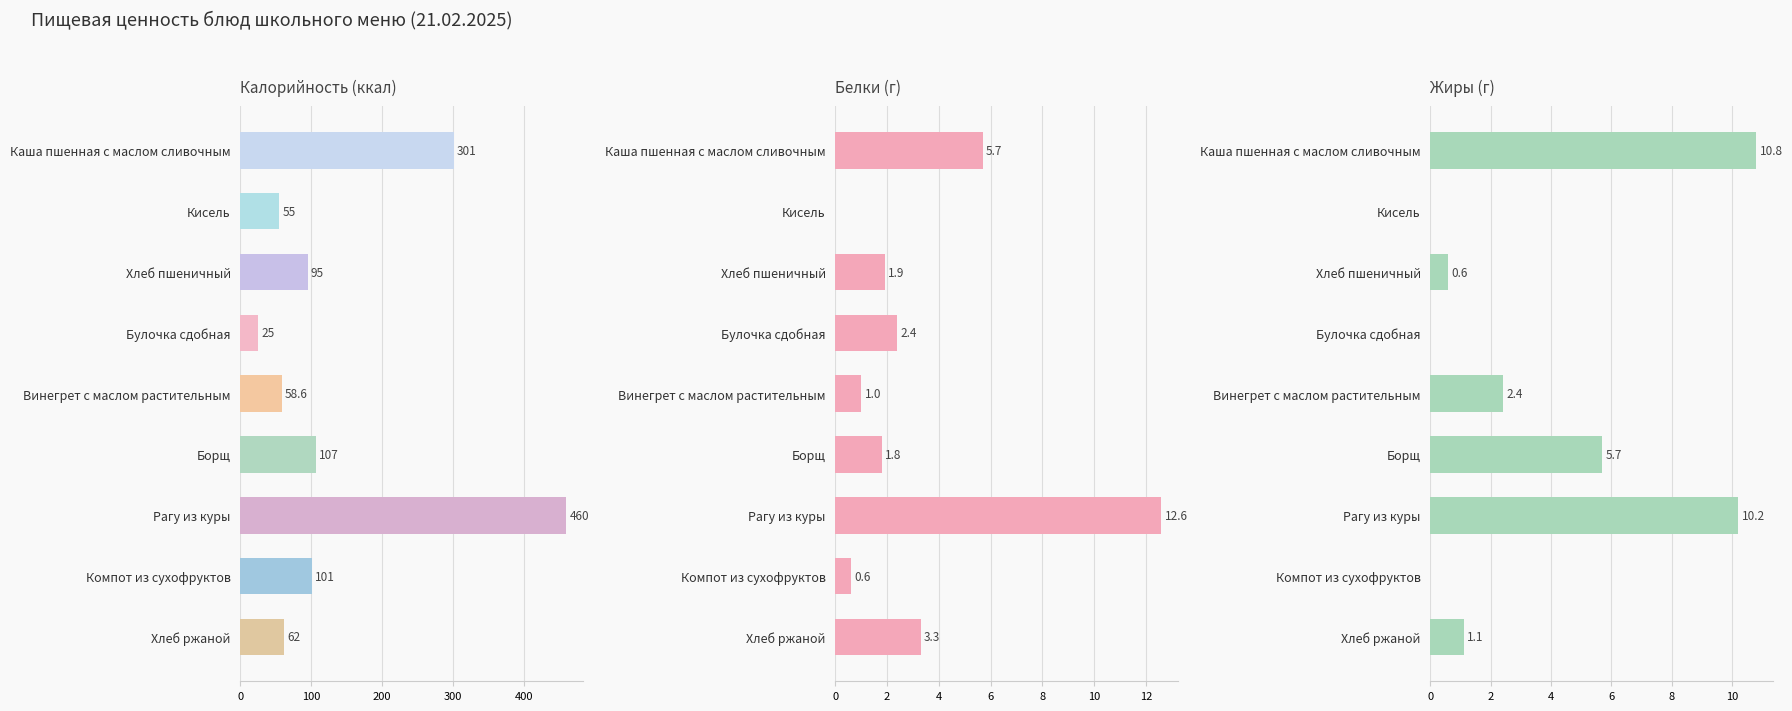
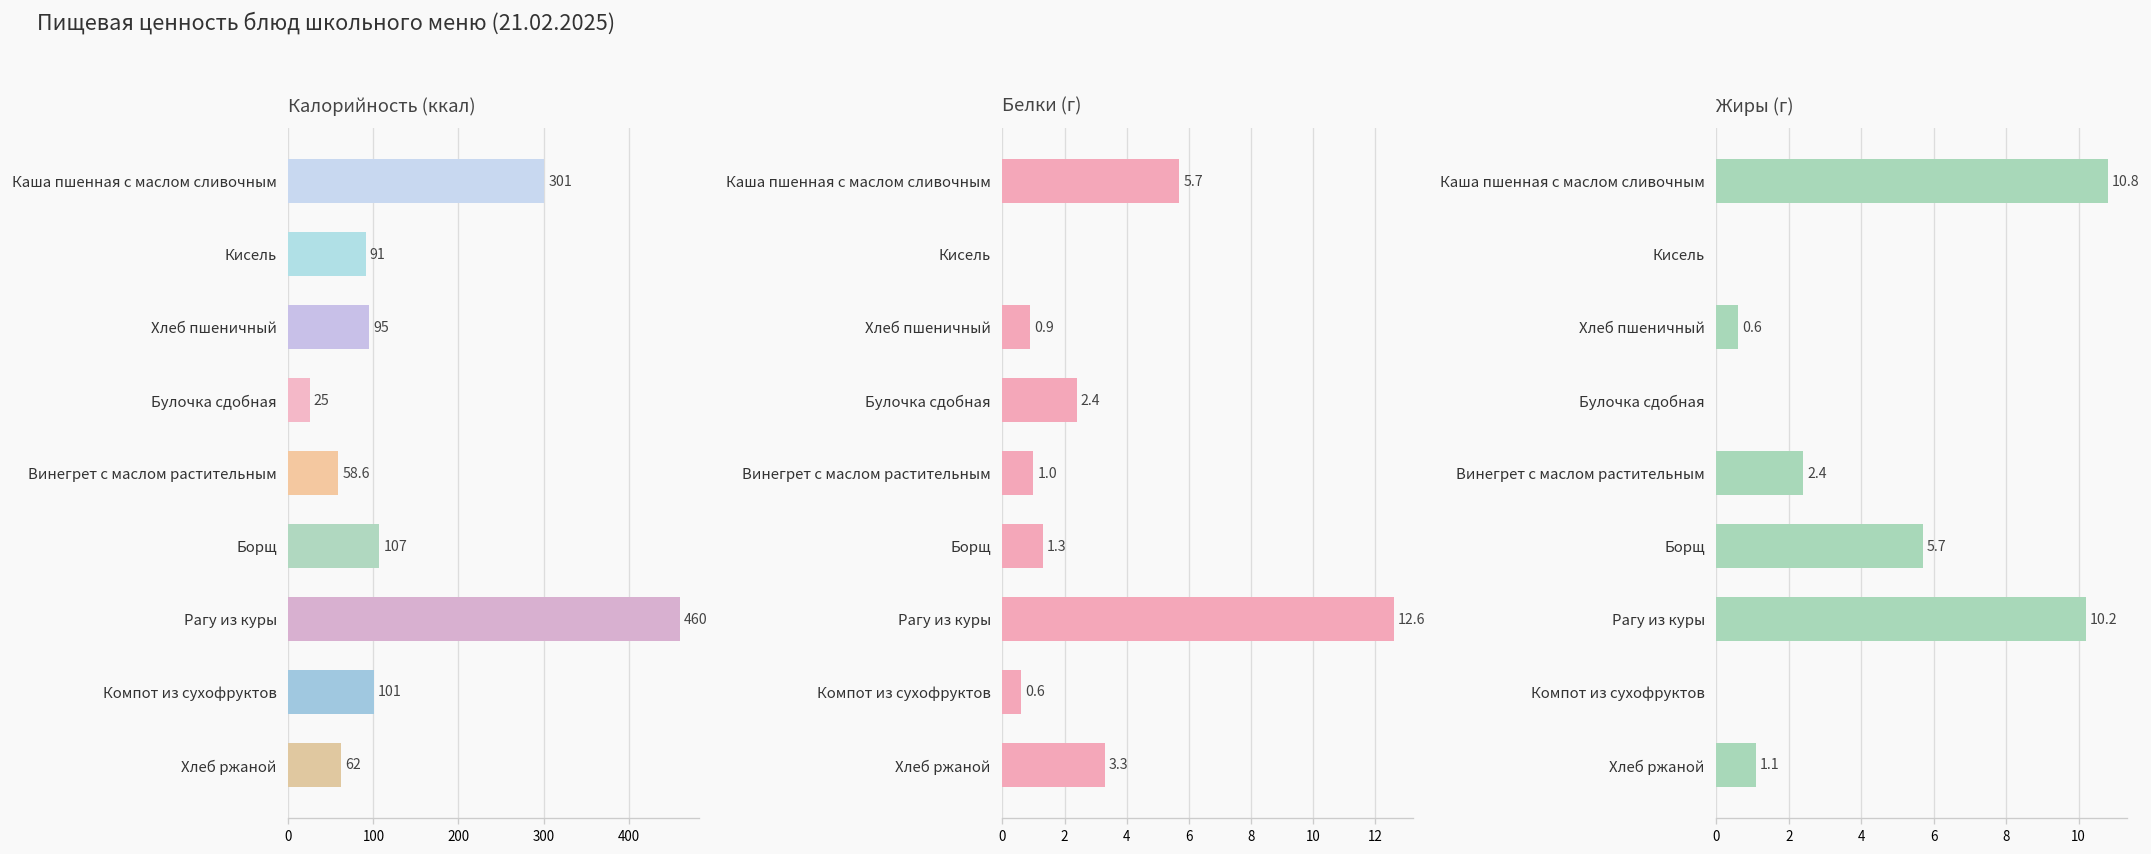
  {
    "Калорийность (ккал)": {
      "Каша пшенная с маслом сливочным": 301,
-     "Кисель": 55,
+     "Кисель": 91,
      "Хлеб пшеничный": 95,
      "Булочка сдобная": 25,
      "Винегрет с маслом растительным": 58.6,
      "Борщ": 107,
      "Рагу из куры": 460,
      "Компот из сухофруктов": 101,
      "Хлеб ржаной": 62
    },
    "Белки (г)": {
      "Каша пшенная с маслом сливочным": 5.7,
-     "Хлеб пшеничный": 1.9,
+     "Хлеб пшеничный": 0.9,
      "Булочка сдобная": 2.4,
      "Винегрет с маслом растительным": 1.0,
-     "Борщ": 1.8,
+     "Борщ": 1.3,
      "Рагу из куры": 12.6,
      "Компот из сухофруктов": 0.6,
      "Хлеб ржаной": 3.3
    },
    "Жиры (г)": {
      "Каша пшенная с маслом сливочным": 10.8,
      "Хлеб пшеничный": 0.6,
      "Винегрет с маслом растительным": 2.4,
      "Борщ": 5.7,
      "Рагу из куры": 10.2,
      "Хлеб ржаной": 1.1
    }
  }
